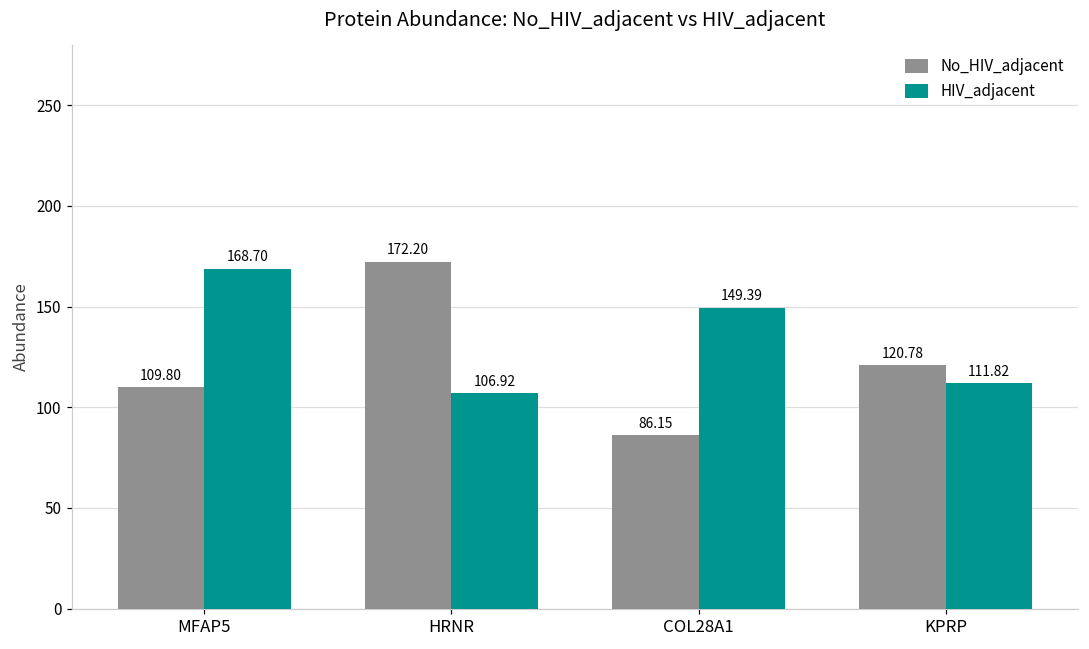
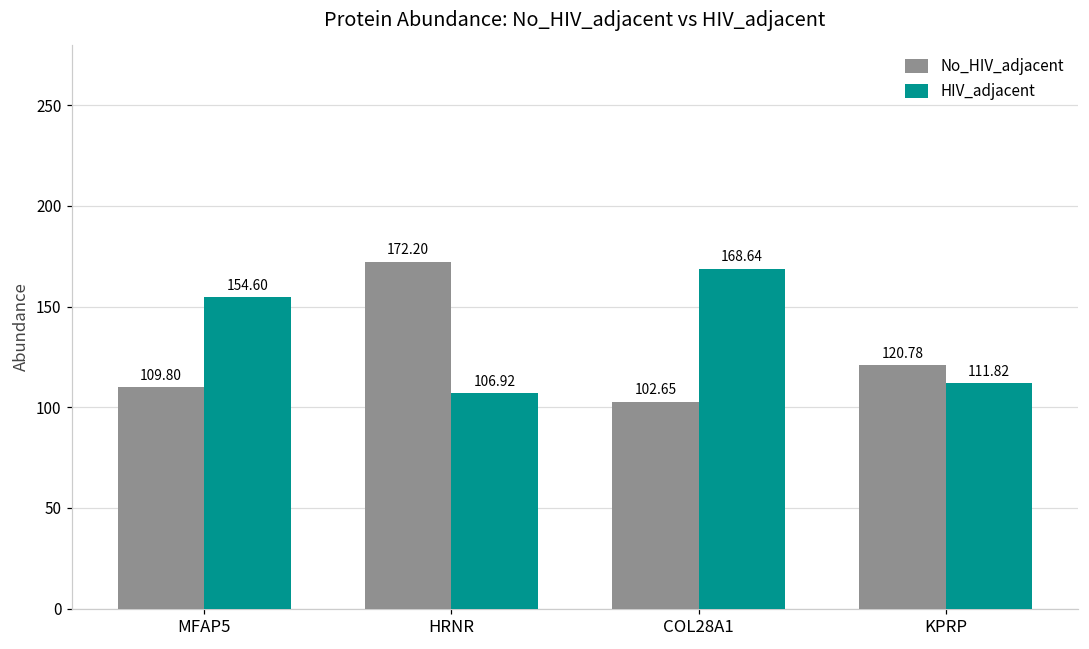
  {
    "No_HIV_adjacent": {
      "MFAP5": 109.80,
      "HRNR": 172.20,
-     "COL28A1": 86.15,
+     "COL28A1": 102.65,
      "KPRP": 120.78
    },
    "HIV_adjacent": {
-     "MFAP5": 168.70,
+     "MFAP5": 154.60,
      "HRNR": 106.92,
-     "COL28A1": 149.39,
+     "COL28A1": 168.64,
      "KPRP": 111.82
    }
  }
